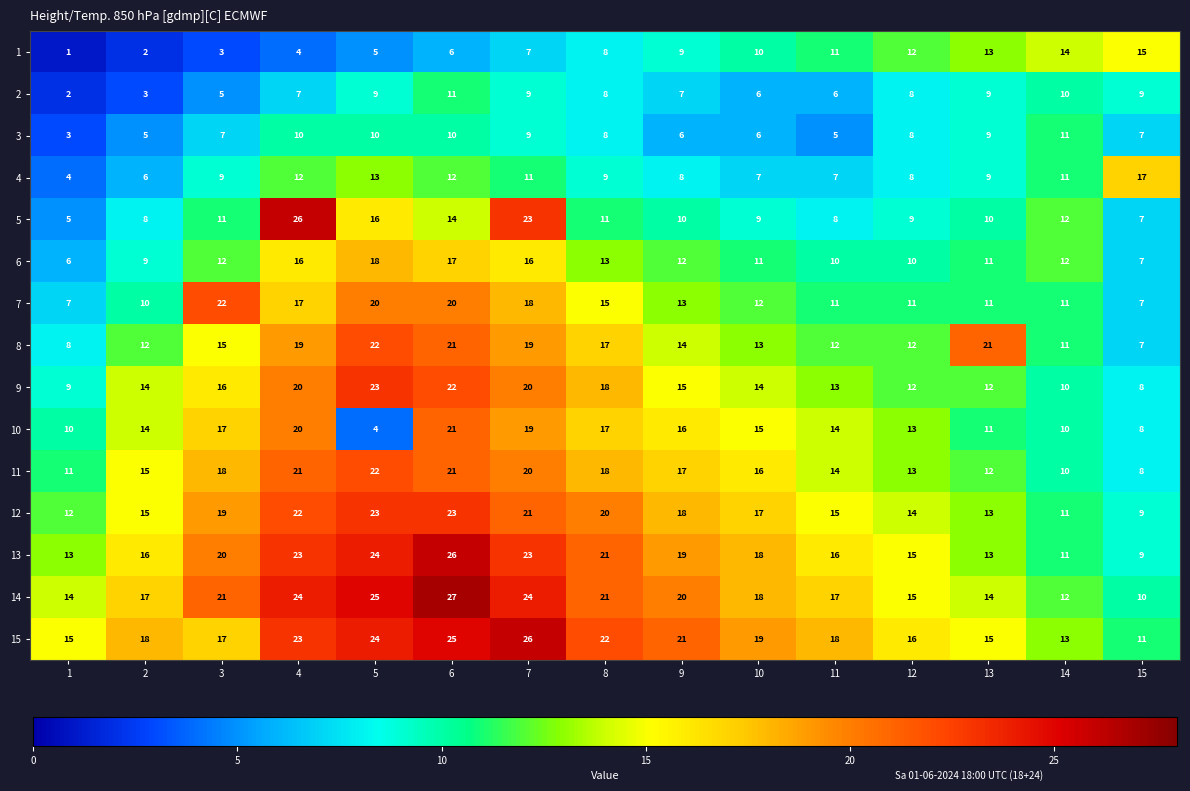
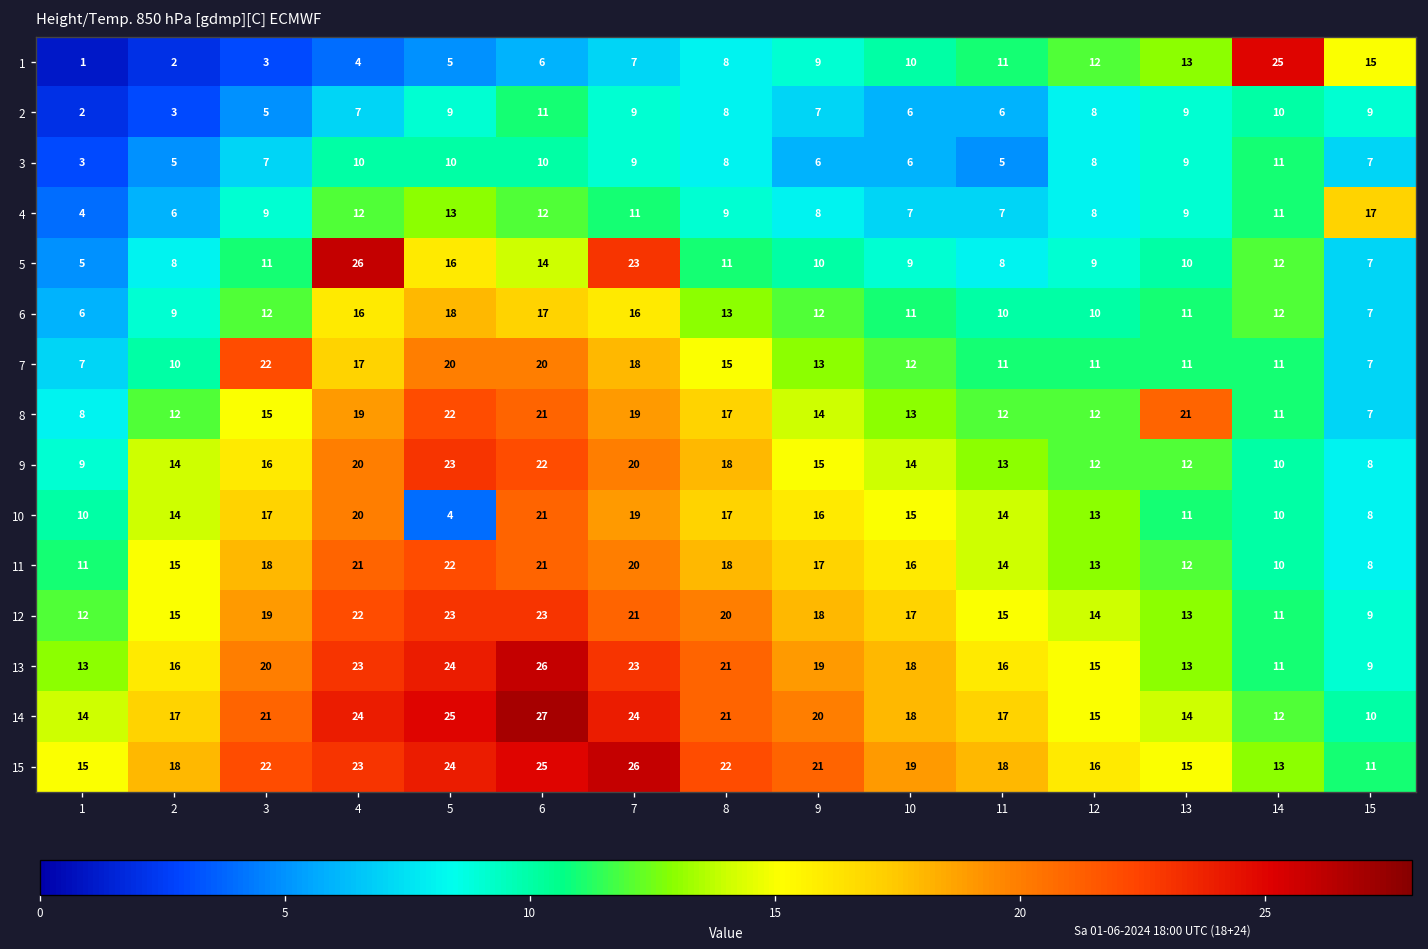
  {
    "1": {
      "1": 1,
      "2": 2,
      "3": 3,
      "4": 4,
      "5": 5,
      "6": 6,
      "7": 7,
      "8": 8,
      "9": 9,
      "10": 10,
      "11": 11,
      "12": 12,
      "13": 13,
-     "14": 14,
+     "14": 25,
      "15": 15
    },
    "15": {
      "1": 15,
      "2": 18,
-     "3": 17,
+     "3": 22,
      "4": 23,
      "5": 24,
      "6": 25,
      "7": 26,
      "8": 22,
      "9": 21,
      "10": 19,
      "11": 18,
      "12": 16,
      "13": 15,
      "14": 13,
      "15": 11
    }
  }
